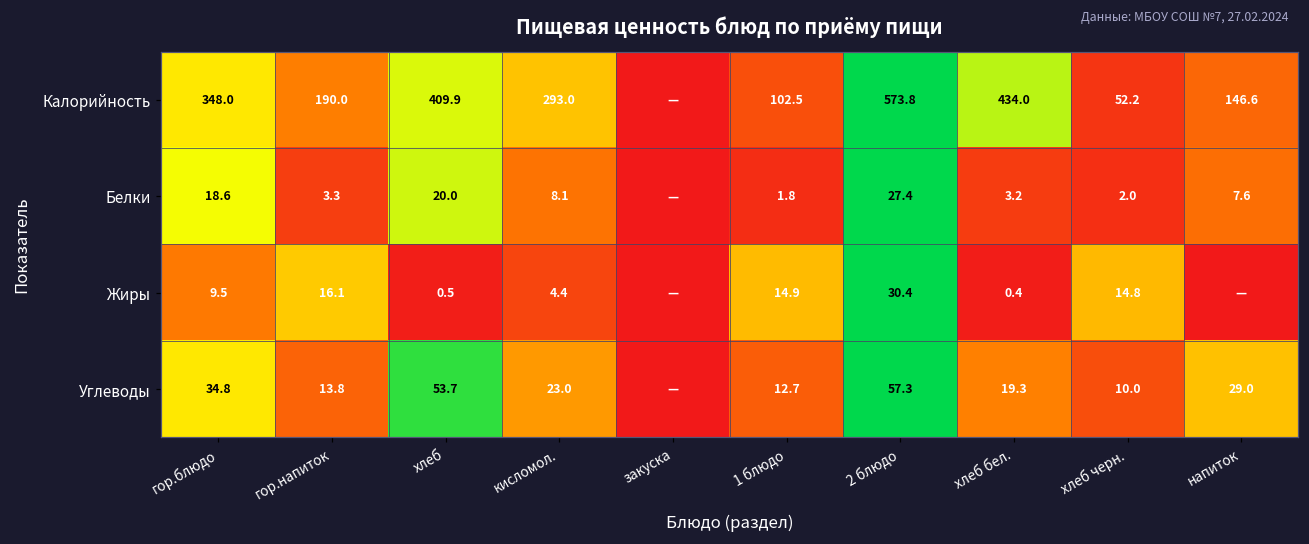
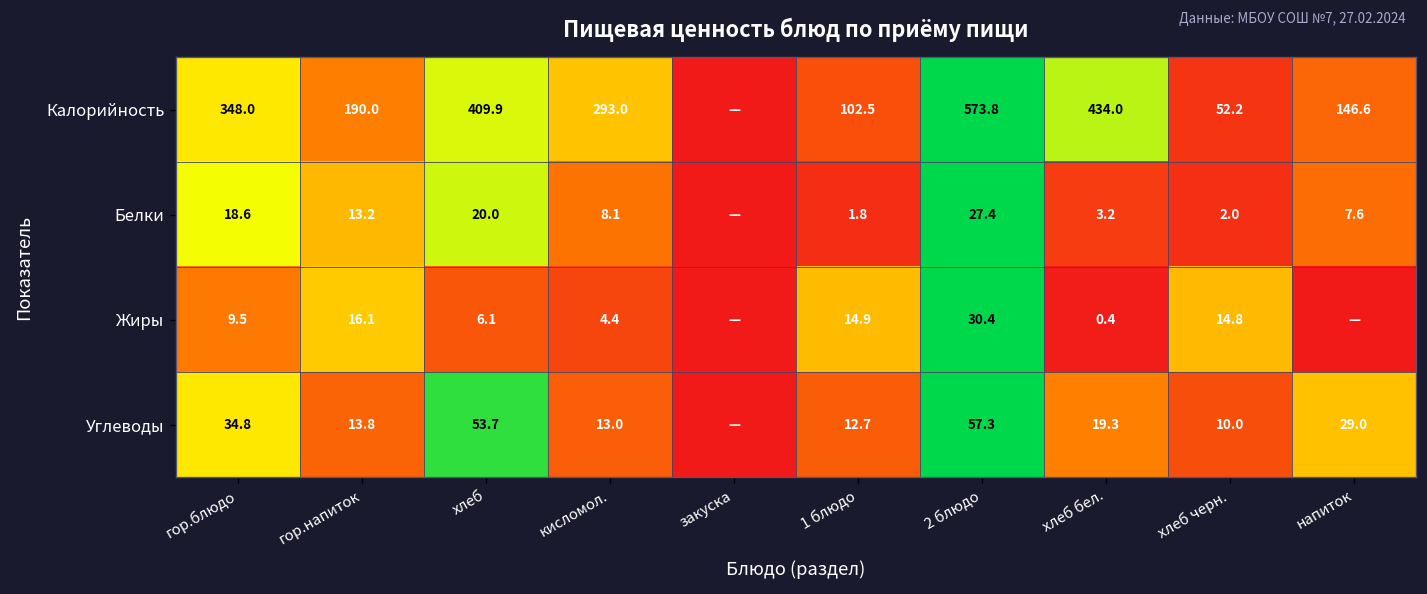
  {
    "Калорийность": {
      "гор.блюдо": 348.0,
      "гор.напиток": 190.0,
      "хлеб": 409.9,
      "кисломол.": 293.0,
      "1 блюдо": 102.5,
      "2 блюдо": 573.8,
      "хлеб бел.": 434.0,
      "хлеб черн.": 52.2,
      "напиток": 146.6
    },
    "Белки": {
      "гор.блюдо": 18.6,
-     "гор.напиток": 3.3,
+     "гор.напиток": 13.2,
      "хлеб": 20.0,
      "кисломол.": 8.1,
      "1 блюдо": 1.8,
      "2 блюдо": 27.4,
      "хлеб бел.": 3.2,
      "хлеб черн.": 2.0,
      "напиток": 7.6
    },
    "Жиры": {
      "гор.блюдо": 9.5,
      "гор.напиток": 16.1,
-     "хлеб": 0.5,
+     "хлеб": 6.1,
      "кисломол.": 4.4,
      "1 блюдо": 14.9,
      "2 блюдо": 30.4,
      "хлеб бел.": 0.4,
      "хлеб черн.": 14.8
    },
    "Углеводы": {
      "гор.блюдо": 34.8,
      "гор.напиток": 13.8,
      "хлеб": 53.7,
-     "кисломол.": 23.0,
+     "кисломол.": 13.0,
      "1 блюдо": 12.7,
      "2 блюдо": 57.3,
      "хлеб бел.": 19.3,
      "хлеб черн.": 10.0,
      "напиток": 29.0
    }
  }
